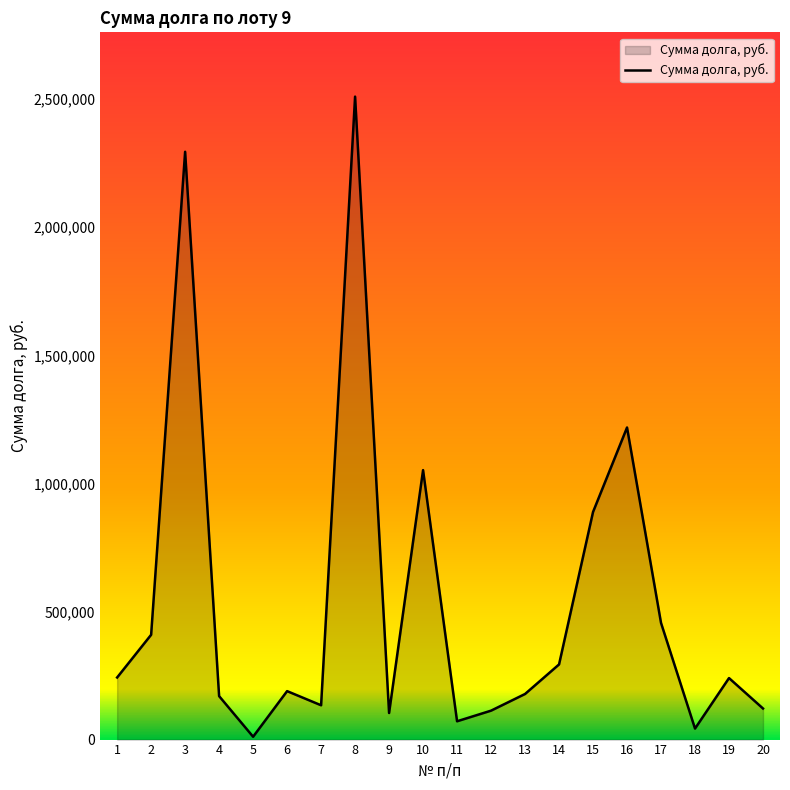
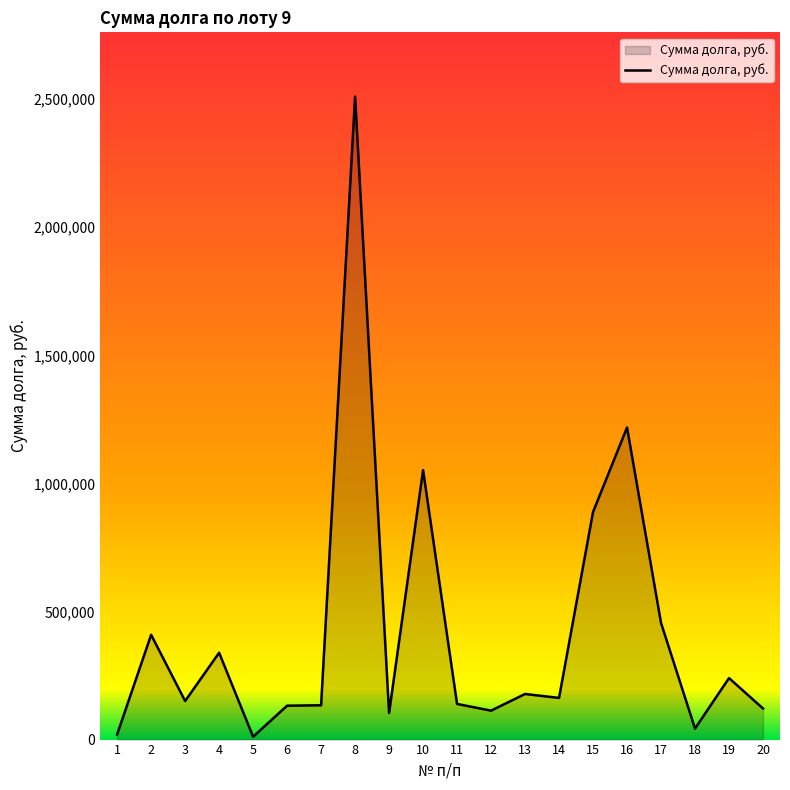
  {
-   "1": "240,000",
+   "1": "20,000",
    "2": "410,000",
-   "3": "2,290,000",
-   "4": "170,000",
+   "3": "150,000",
+   "4": "340,000",
    "5": "10,000",
-   "6": "190,000",
+   "6": "130,000",
    "7": "130,000",
    "8": "2,510,000",
    "9": "100,000",
    "10": "1,050,000",
-   "11": "70,000",
+   "11": "140,000",
    "12": "110,000",
    "13": "180,000",
-   "14": "290,000",
+   "14": "160,000",
    "15": "890,000",
    "16": "1,220,000",
    "17": "460,000",
    "18": "40,000",
    "19": "240,000",
    "20": "120,000"
  }
